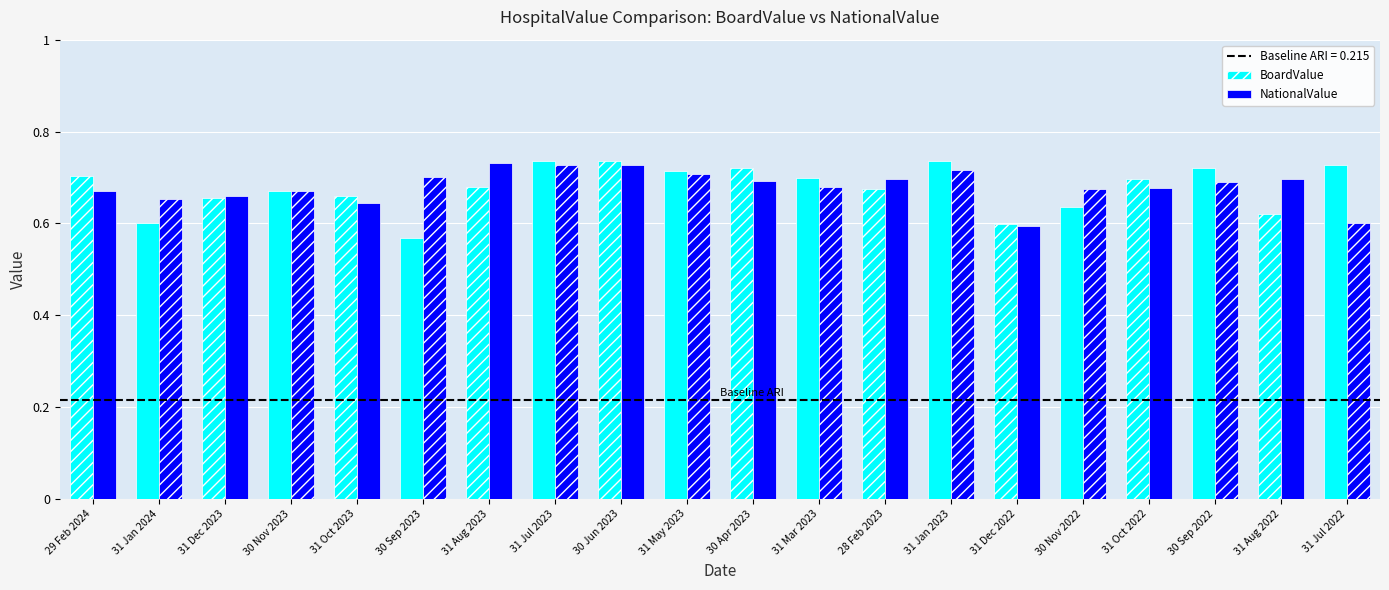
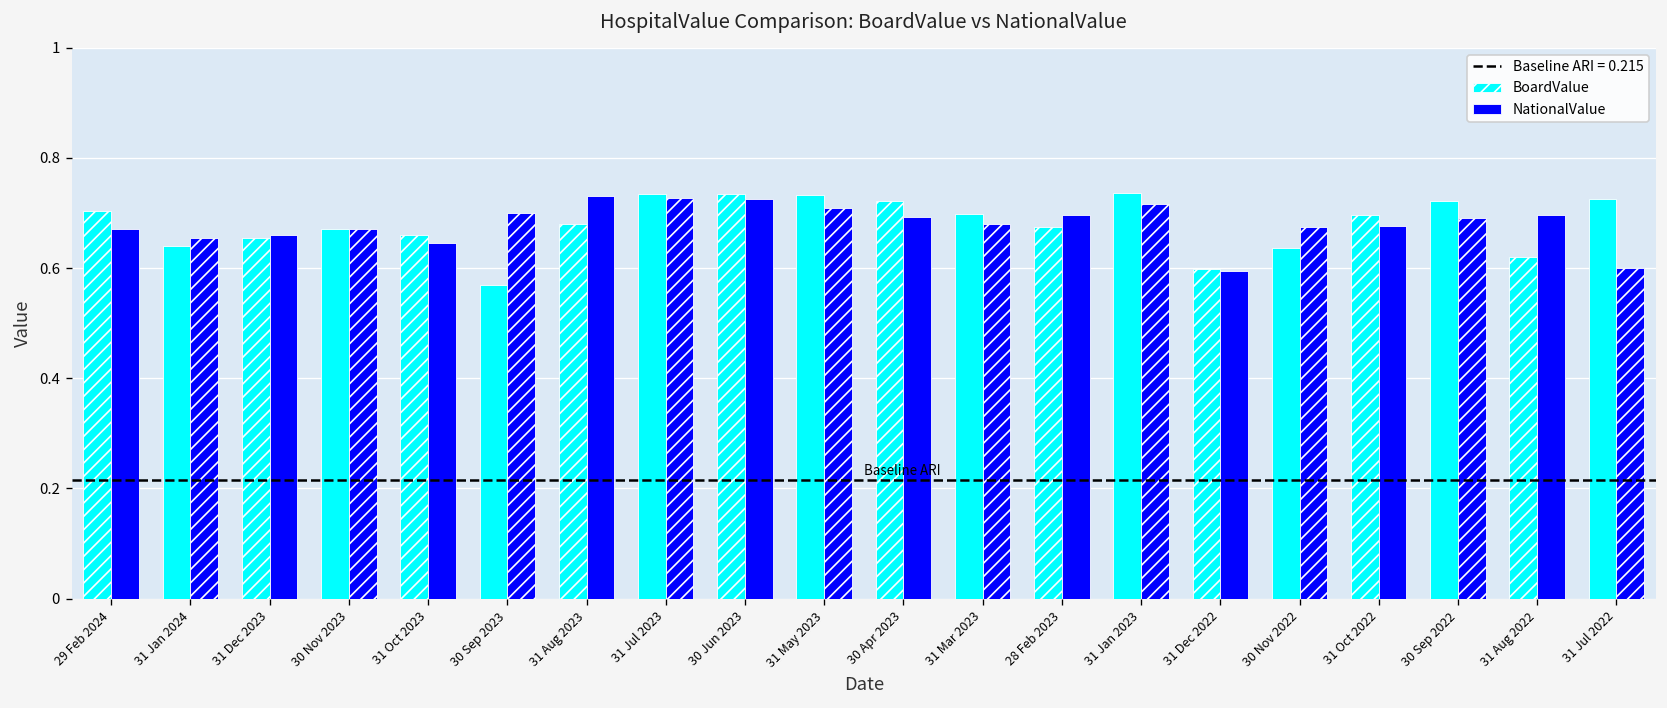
  {
    "BoardValue": {
      "29 Feb 2024": 0.70,
-     "31 Jan 2024": 0.60,
+     "31 Jan 2024": 0.64,
      "31 Dec 2023": 0.66,
      "30 Nov 2023": 0.67,
      "31 Oct 2023": 0.66,
      "30 Sep 2023": 0.57,
      "31 Aug 2023": 0.68,
      "31 Jul 2023": 0.74,
      "30 Jun 2023": 0.74,
-     "31 May 2023": 0.71,
+     "31 May 2023": 0.73,
      "30 Apr 2023": 0.72,
      "31 Mar 2023": 0.70,
      "28 Feb 2023": 0.68,
      "31 Jan 2023": 0.74,
      "31 Dec 2022": 0.60,
      "30 Nov 2022": 0.64,
      "31 Oct 2022": 0.70,
      "30 Sep 2022": 0.72,
      "31 Aug 2022": 0.62,
      "31 Jul 2022": 0.73
    },
    "NationalValue": {
      "29 Feb 2024": 0.67,
      "31 Jan 2024": 0.65,
      "31 Dec 2023": 0.66,
      "30 Nov 2023": 0.67,
      "31 Oct 2023": 0.65,
      "30 Sep 2023": 0.70,
      "31 Aug 2023": 0.73,
      "31 Jul 2023": 0.73,
      "30 Jun 2023": 0.73,
      "31 May 2023": 0.71,
      "30 Apr 2023": 0.69,
      "31 Mar 2023": 0.68,
      "28 Feb 2023": 0.70,
      "31 Jan 2023": 0.72,
      "31 Dec 2022": 0.60,
      "30 Nov 2022": 0.68,
      "31 Oct 2022": 0.68,
      "30 Sep 2022": 0.69,
      "31 Aug 2022": 0.70,
      "31 Jul 2022": 0.60
    }
  }
